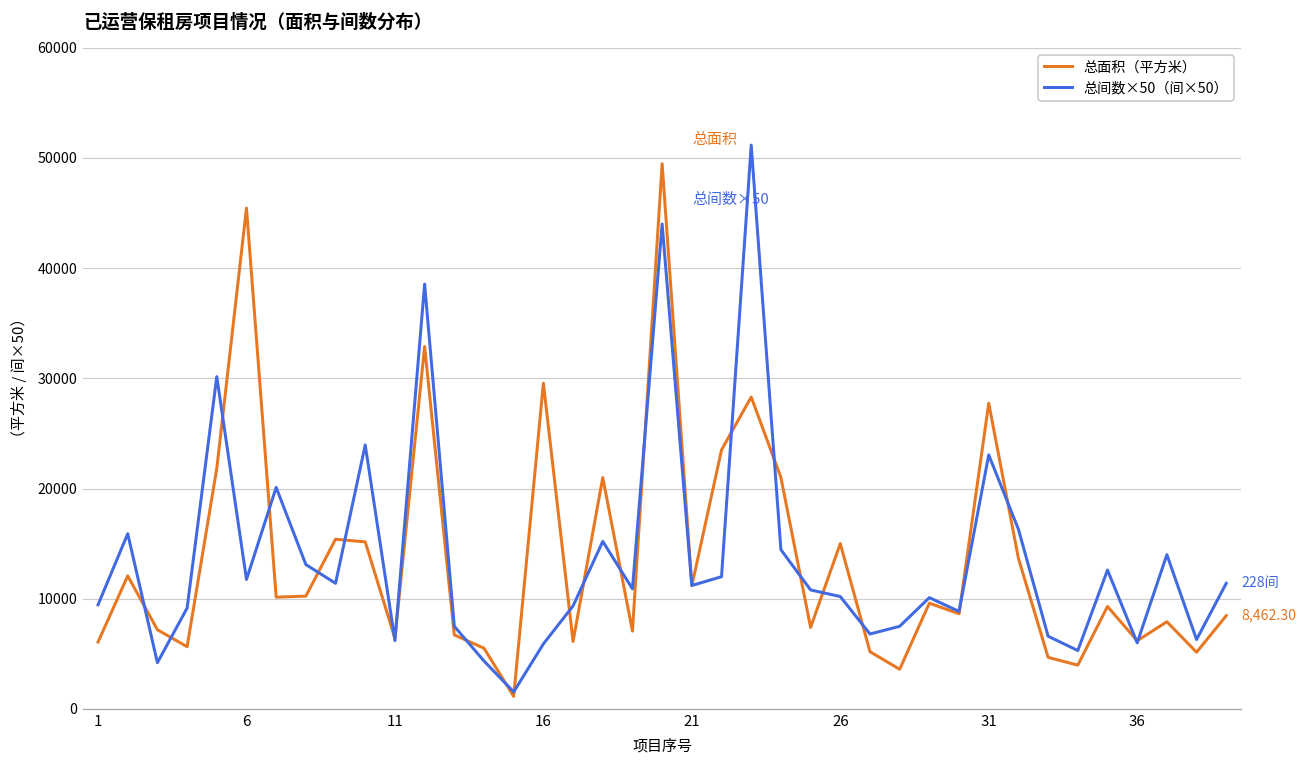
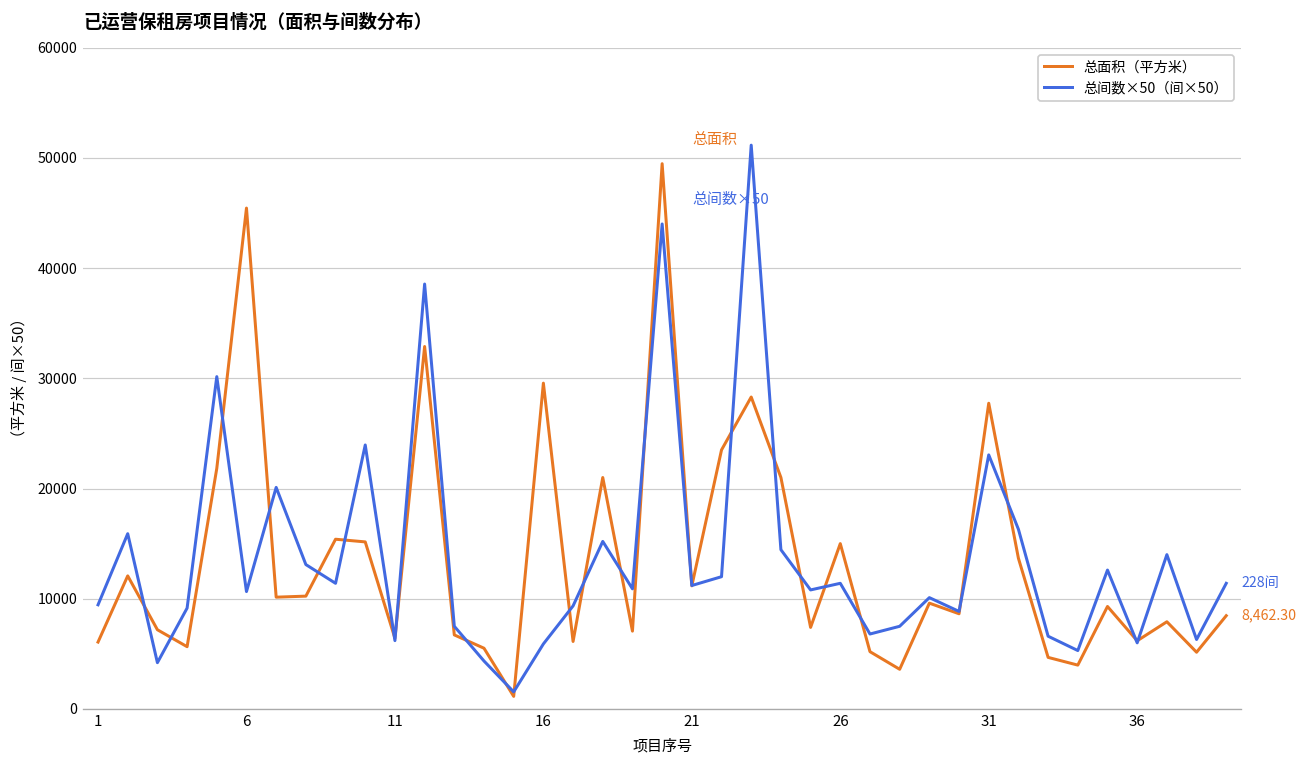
  {
    "总面积（平方米）": {
      "1": 6000,
      "6": 45000,
      "16": 30000,
      "26": 15000,
      "31": 28000
    },
    "总间数×50（间×50）": {
      "1": 9000,
-     "6": 12000,
+     "6": 11000,
      "16": 6000,
-     "26": 10000,
+     "26": 11000,
      "31": 23000
    }
  }
